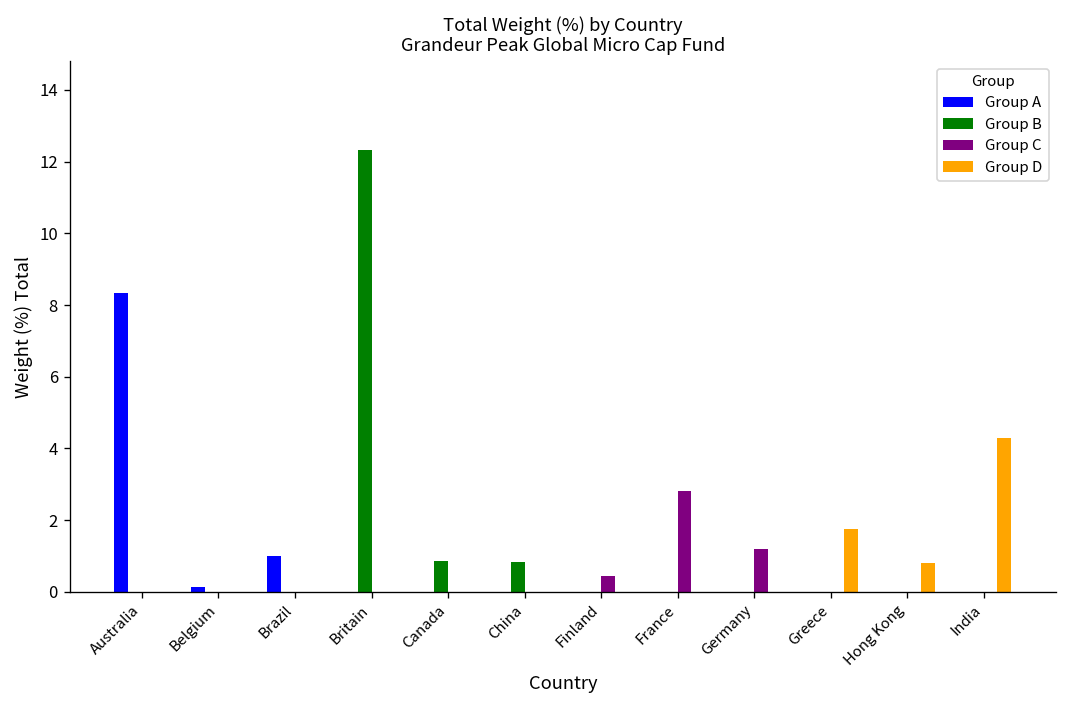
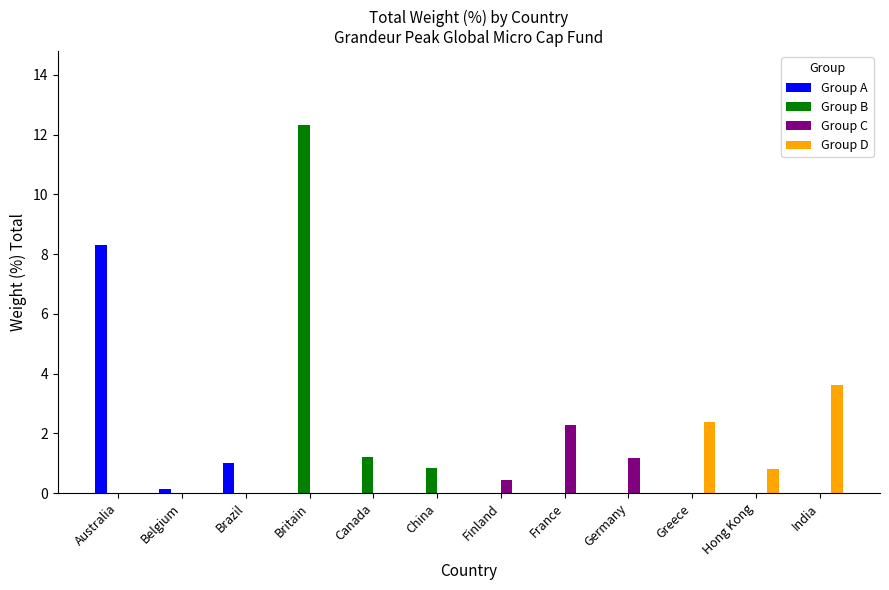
  {
    "Group A": {
      "Australia": 8.3,
      "Belgium": 0.1,
      "Brazil": 1.0,
      "Britain": 0.0,
      "Canada": 0.0,
      "China": 0.0,
      "Finland": 0.0,
      "France": 0.0,
      "Germany": 0.0,
      "Greece": 0.0,
      "Hong Kong": 0.0,
      "India": 0.0
    },
    "Group B": {
      "Australia": 0.0,
      "Belgium": 0.0,
      "Brazil": 0.0,
      "Britain": 12.3,
-     "Canada": 0.8,
+     "Canada": 1.2,
      "China": 0.8,
      "Finland": 0.0,
      "France": 0.0,
      "Germany": 0.0,
      "Greece": 0.0,
      "Hong Kong": 0.0,
      "India": 0.0
    },
    "Group C": {
      "Australia": 0.0,
      "Belgium": 0.0,
      "Brazil": 0.0,
      "Britain": 0.0,
      "Canada": 0.0,
      "China": 0.0,
      "Finland": 0.4,
-     "France": 2.8,
+     "France": 2.3,
      "Germany": 1.2,
      "Greece": 0.0,
      "Hong Kong": 0.0,
      "India": 0.0
    },
    "Group D": {
      "Australia": 0.0,
      "Belgium": 0.0,
      "Brazil": 0.0,
      "Britain": 0.0,
      "Canada": 0.0,
      "China": 0.0,
      "Finland": 0.0,
      "France": 0.0,
      "Germany": 0.0,
-     "Greece": 1.8,
+     "Greece": 2.4,
      "Hong Kong": 0.8,
-     "India": 4.3
+     "India": 3.6
    }
  }
